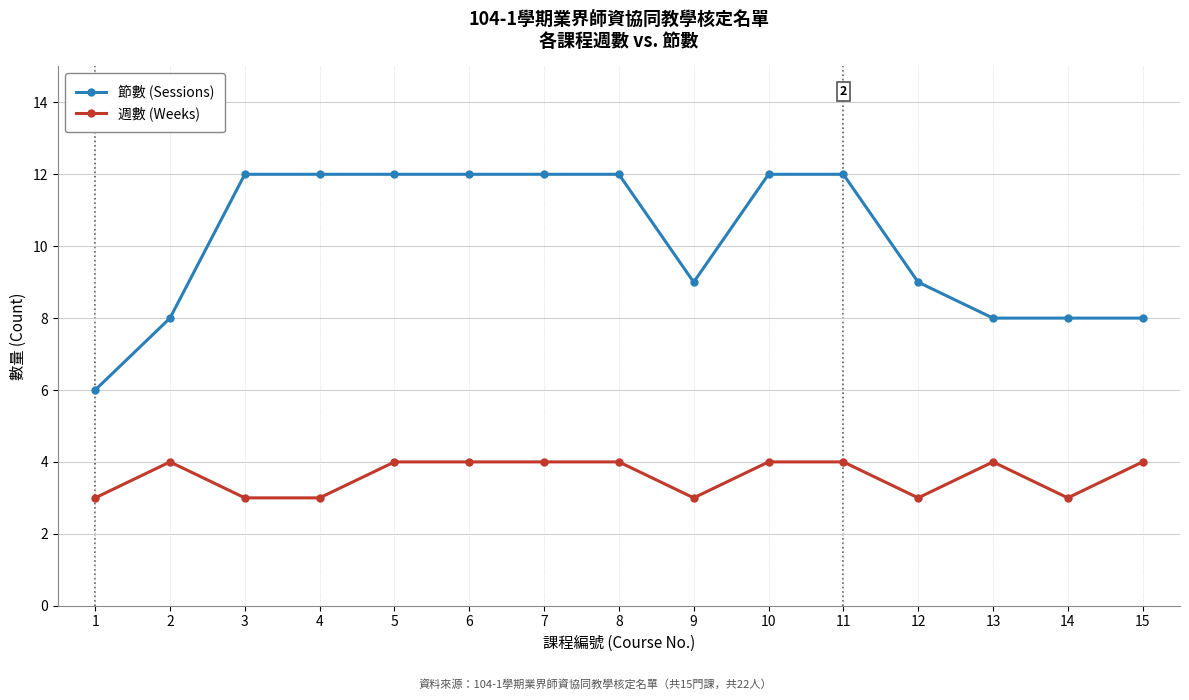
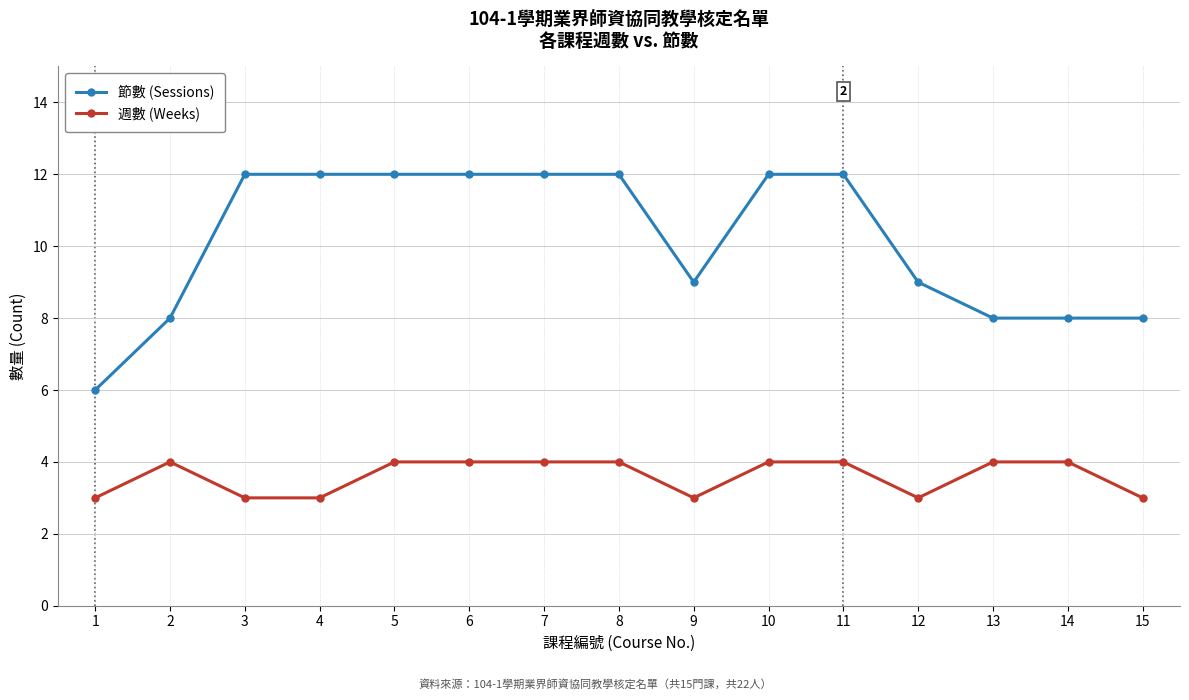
  {
    "節數 (Sessions)": {
      "1": 6,
      "2": 8,
      "3": 12,
      "4": 12,
      "5": 12,
      "6": 12,
      "7": 12,
      "8": 12,
      "9": 9,
      "10": 12,
      "11": 12,
      "12": 9,
      "13": 8,
      "14": 8,
      "15": 8
    },
    "週數 (Weeks)": {
      "1": 3,
      "2": 4,
      "3": 3,
      "4": 3,
      "5": 4,
      "6": 4,
      "7": 4,
      "8": 4,
      "9": 3,
      "10": 4,
      "11": 4,
      "12": 3,
      "13": 4,
-     "14": 3,
-     "15": 4
+     "14": 4,
+     "15": 3
    }
  }
